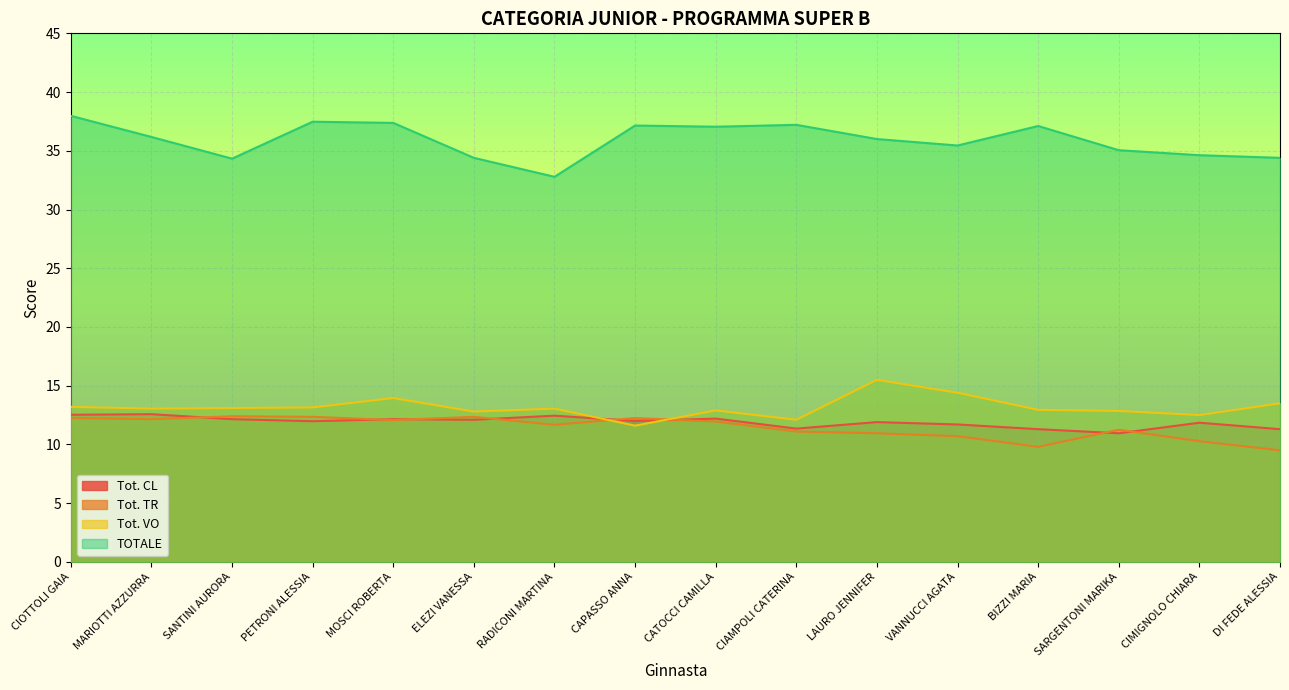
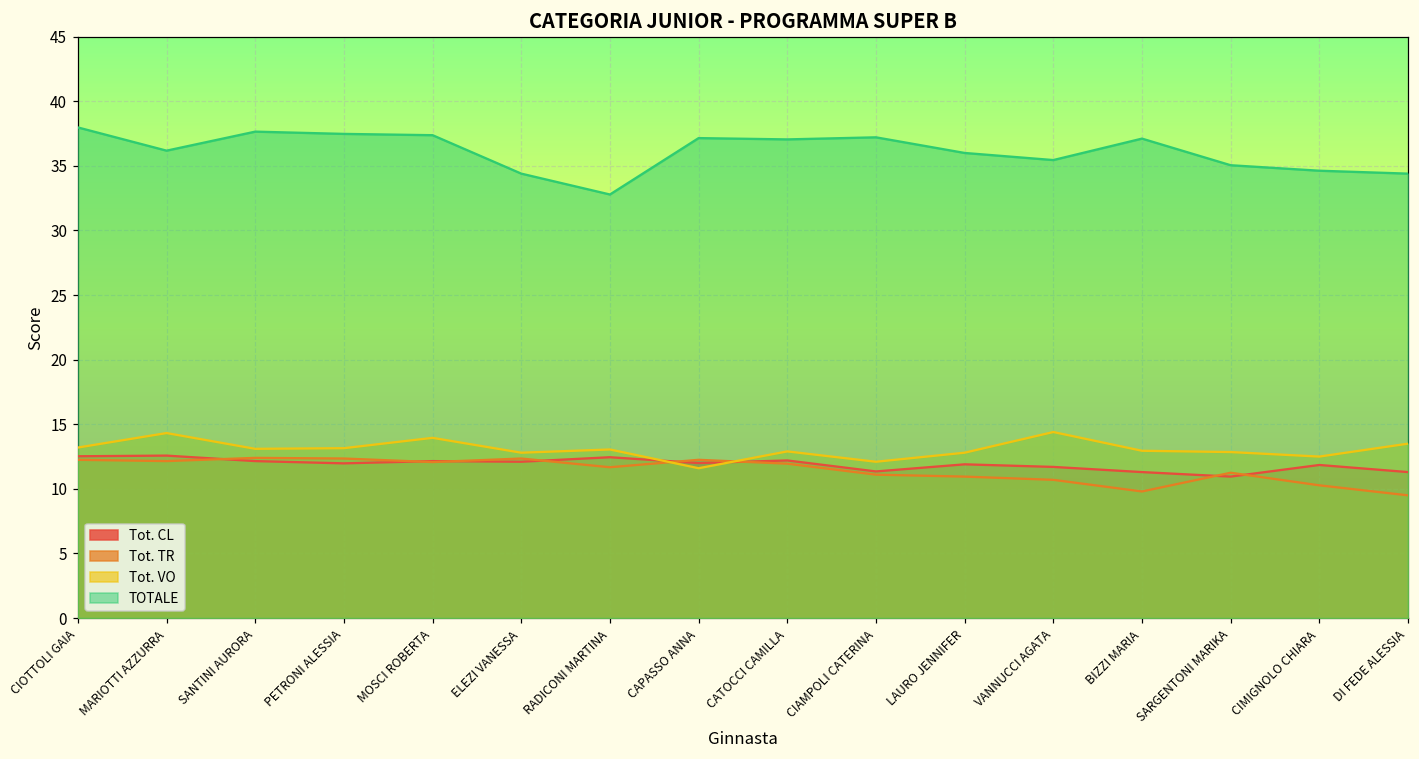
  {
    "Tot. VO": {
      "CIOTTOLI GAIA": 13.2,
-     "MARIOTTI AZZURRA": 13.1,
+     "MARIOTTI AZZURRA": 14.3,
      "SANTINI AURORA": 13.1,
      "PETRONI ALESSIA": 13.2,
      "MOSCI ROBERTA": 14.0,
      "ELEZI VANESSA": 12.8,
      "RADICONI MARTINA": 13.1,
      "CAPASSO ANNA": 11.6,
      "CATOCCI CAMILLA": 12.9,
      "CIAMPOLI CATERINA": 12.1,
-     "LAURO JENNIFER": 15.5,
+     "LAURO JENNIFER": 12.8,
      "VANNUCCI AGATA": 14.4,
      "BIZZI MARIA": 13.0,
      "SARGENTONI MARIKA": 12.9,
      "CIMIGNOLO CHIARA": 12.5,
      "DI FEDE ALESSIA": 13.5
    },
    "TOTALE": {
      "CIOTTOLI GAIA": 38.0,
      "MARIOTTI AZZURRA": 36.2,
-     "SANTINI AURORA": 34.3,
+     "SANTINI AURORA": 37.7,
      "PETRONI ALESSIA": 37.5,
      "MOSCI ROBERTA": 37.4,
      "ELEZI VANESSA": 34.4,
      "RADICONI MARTINA": 32.8,
      "CAPASSO ANNA": 37.2,
      "CATOCCI CAMILLA": 37.1,
      "CIAMPOLI CATERINA": 37.2,
      "LAURO JENNIFER": 36.0,
      "VANNUCCI AGATA": 35.5,
      "BIZZI MARIA": 37.1,
      "SARGENTONI MARIKA": 35.1,
      "CIMIGNOLO CHIARA": 34.6,
      "DI FEDE ALESSIA": 34.4
    }
  }
